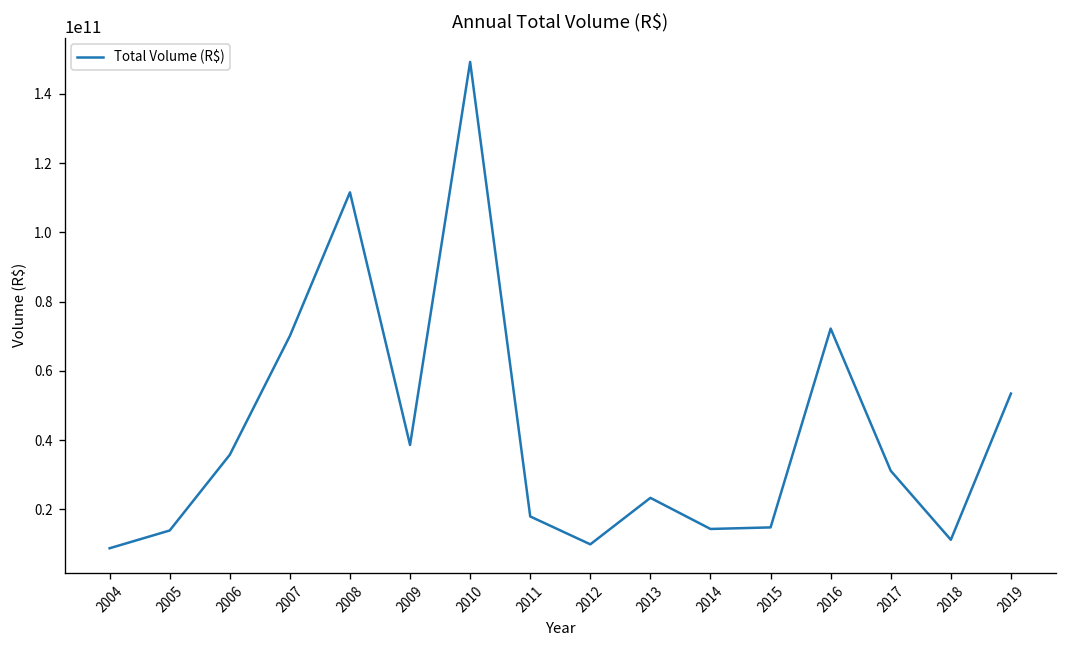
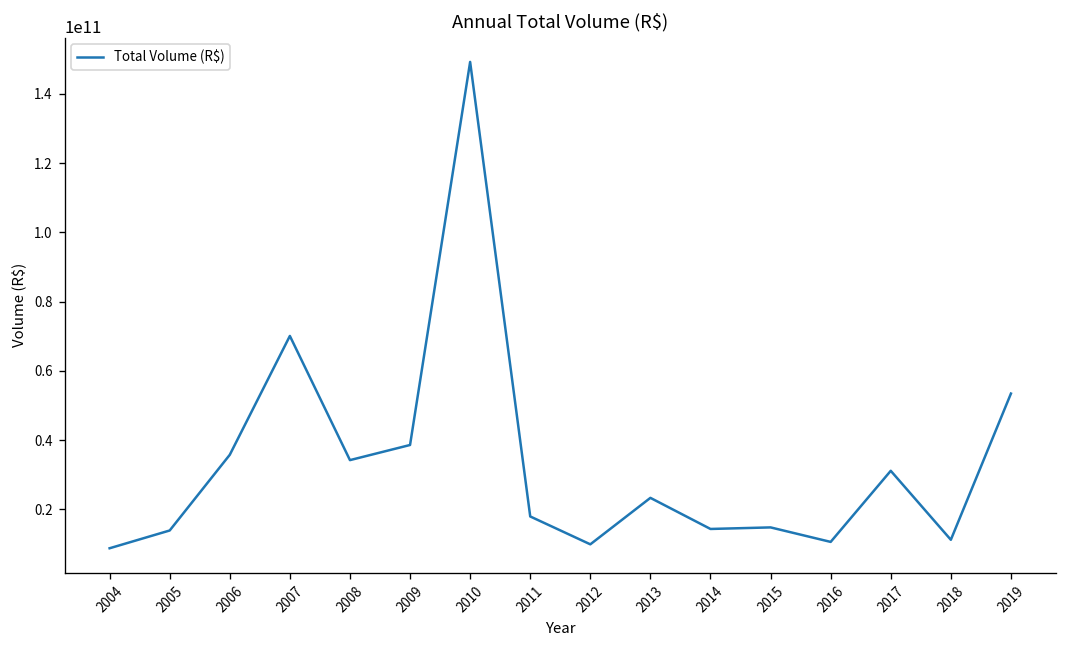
  {
    "2004": 9000000000,
    "2005": 14000000000,
    "2006": 36000000000,
    "2007": 70000000000,
-   "2008": 112000000000,
+   "2008": 34000000000,
    "2009": 39000000000,
    "2010": 149000000000,
    "2011": 18000000000,
    "2012": 10000000000,
    "2013": 23000000000,
    "2014": 14000000000,
    "2015": 15000000000,
-   "2016": 72000000000,
+   "2016": 11000000000,
    "2017": 31000000000,
    "2018": 11000000000,
    "2019": 53000000000
  }
